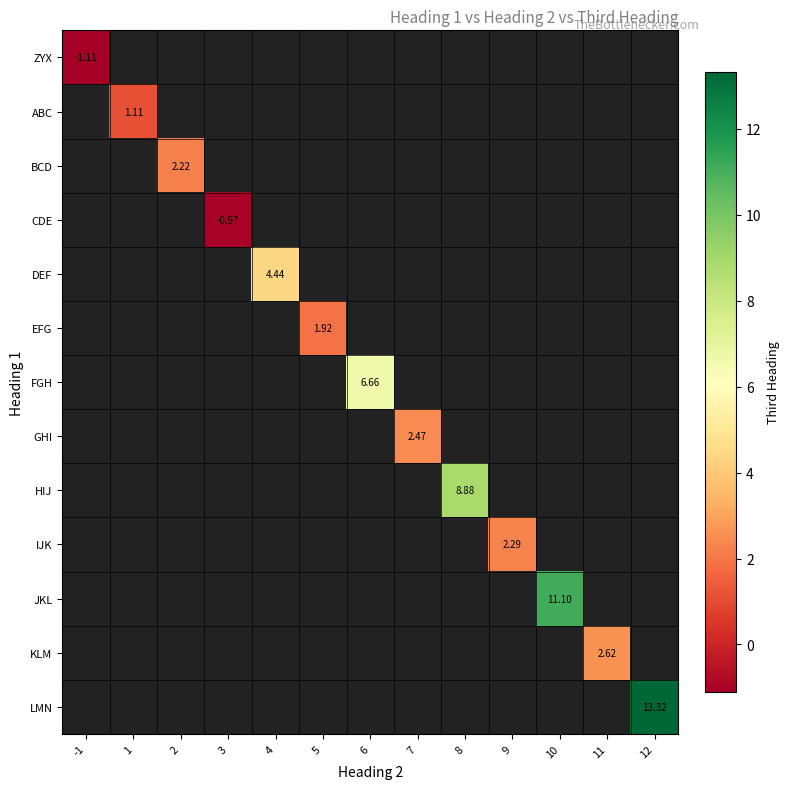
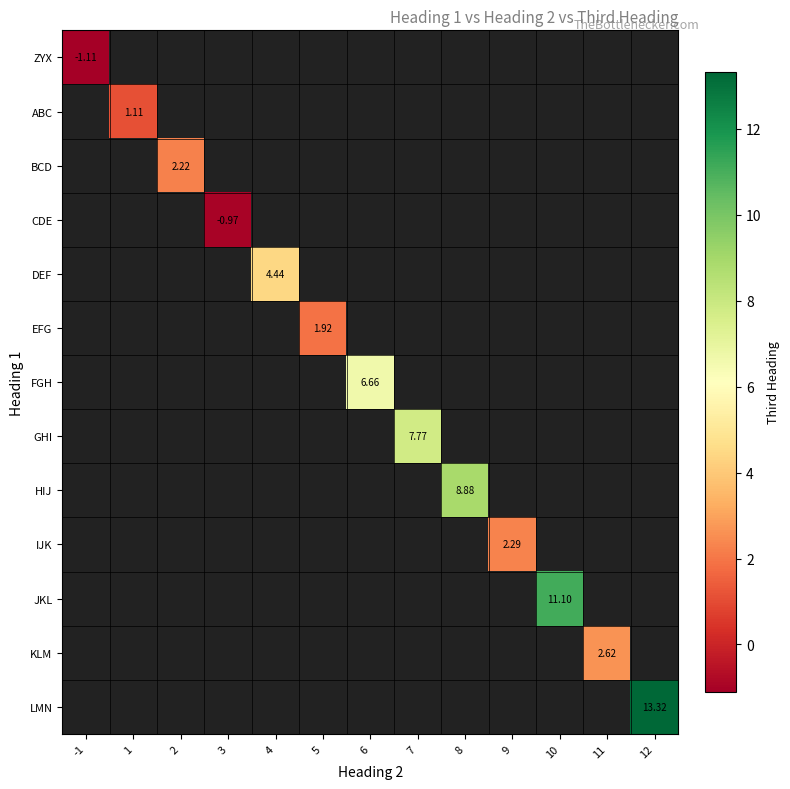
  {
    "ZYX": {
      "-1": -1.11
    },
    "ABC": {
      "1": 1.11
    },
    "BCD": {
      "2": 2.22
    },
    "CDE": {
      "3": -0.97
    },
    "DEF": {
      "4": 4.44
    },
    "EFG": {
      "5": 1.92
    },
    "FGH": {
      "6": 6.66
    },
    "GHI": {
-     "7": 2.47
+     "7": 7.77
    },
    "HIJ": {
      "8": 8.88
    },
    "IJK": {
      "9": 2.29
    },
    "JKL": {
      "10": 11.10
    },
    "KLM": {
      "11": 2.62
    },
    "LMN": {
      "12": 13.32
    }
  }
